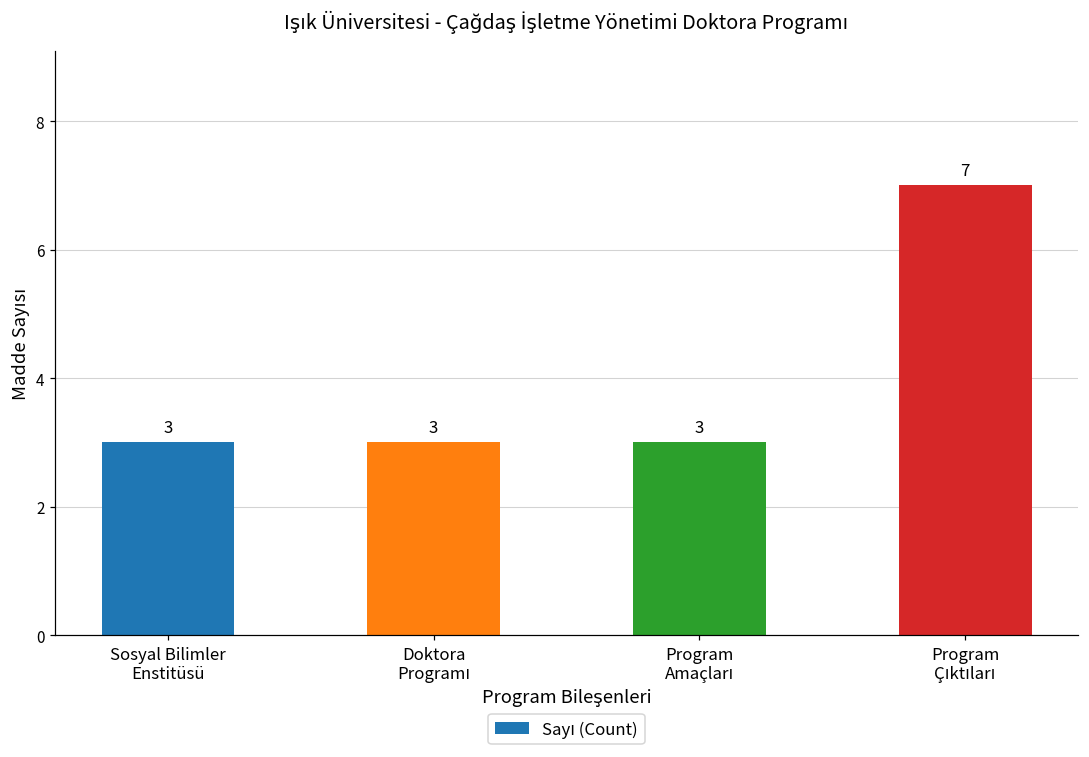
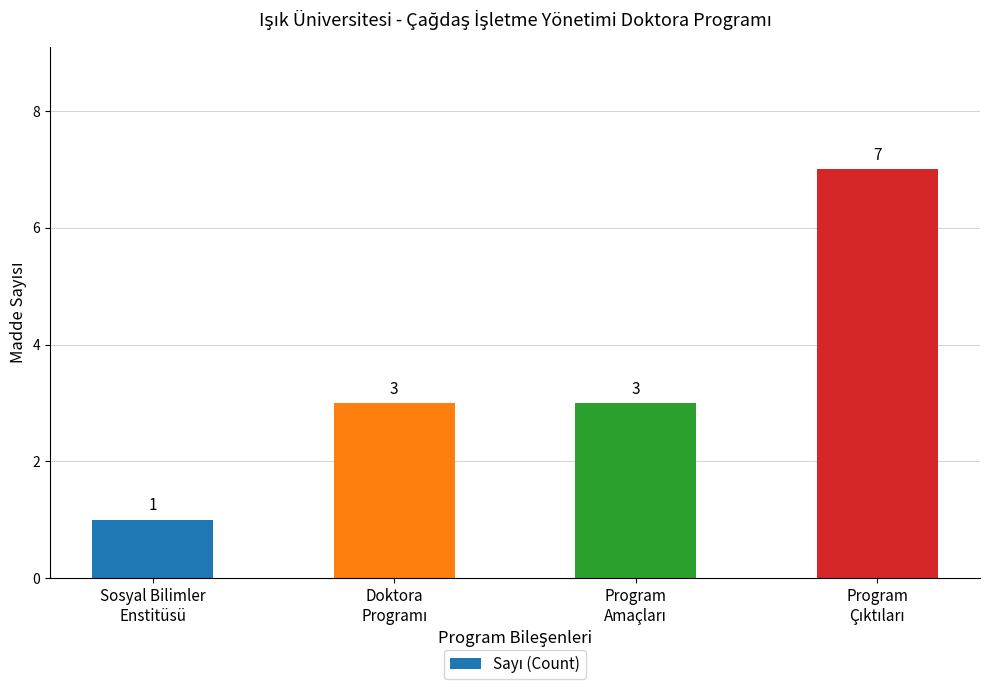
  {
-   "Sosyal Bilimler Enstitüsü": 3,
+   "Sosyal Bilimler Enstitüsü": 1,
    "Doktora Programı": 3,
    "Program Amaçları": 3,
    "Program Çıktıları": 7
  }
